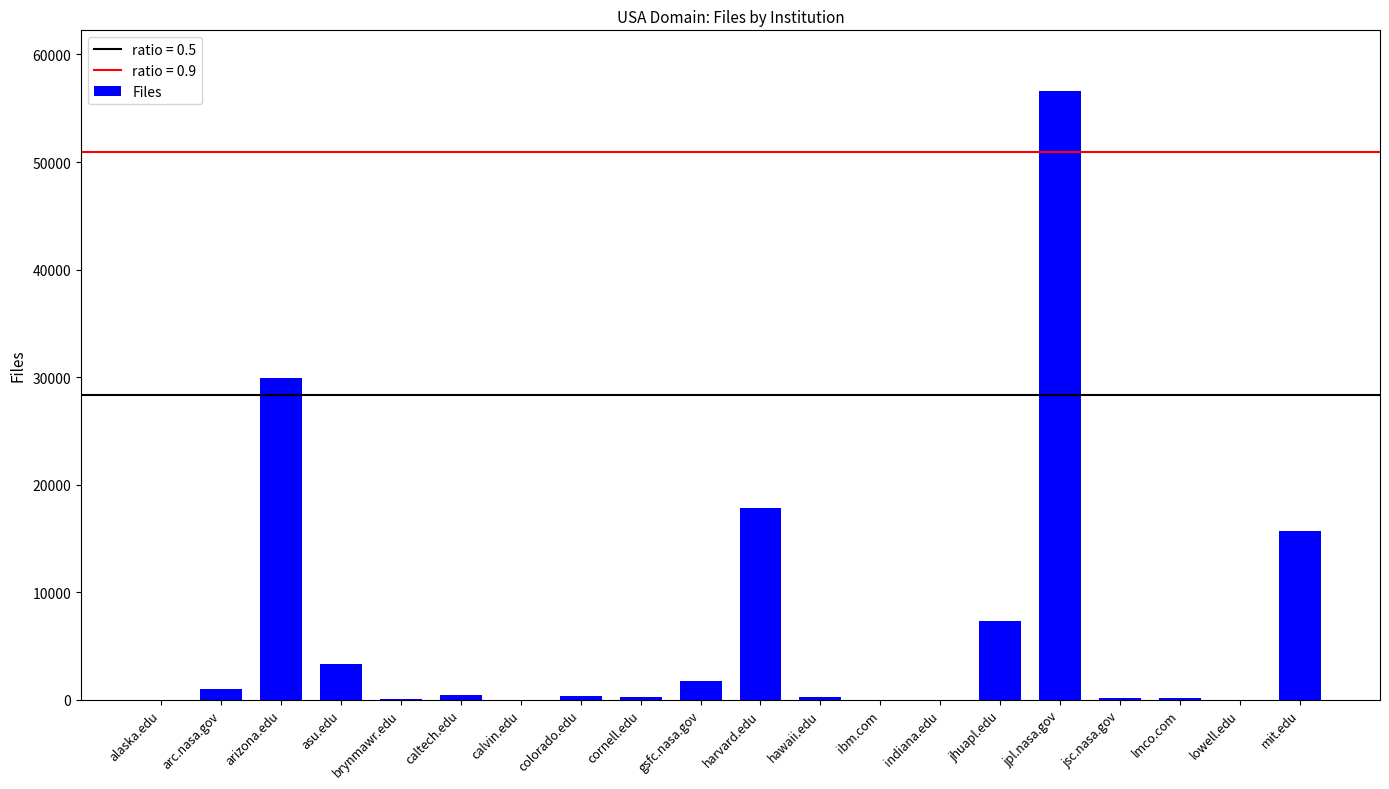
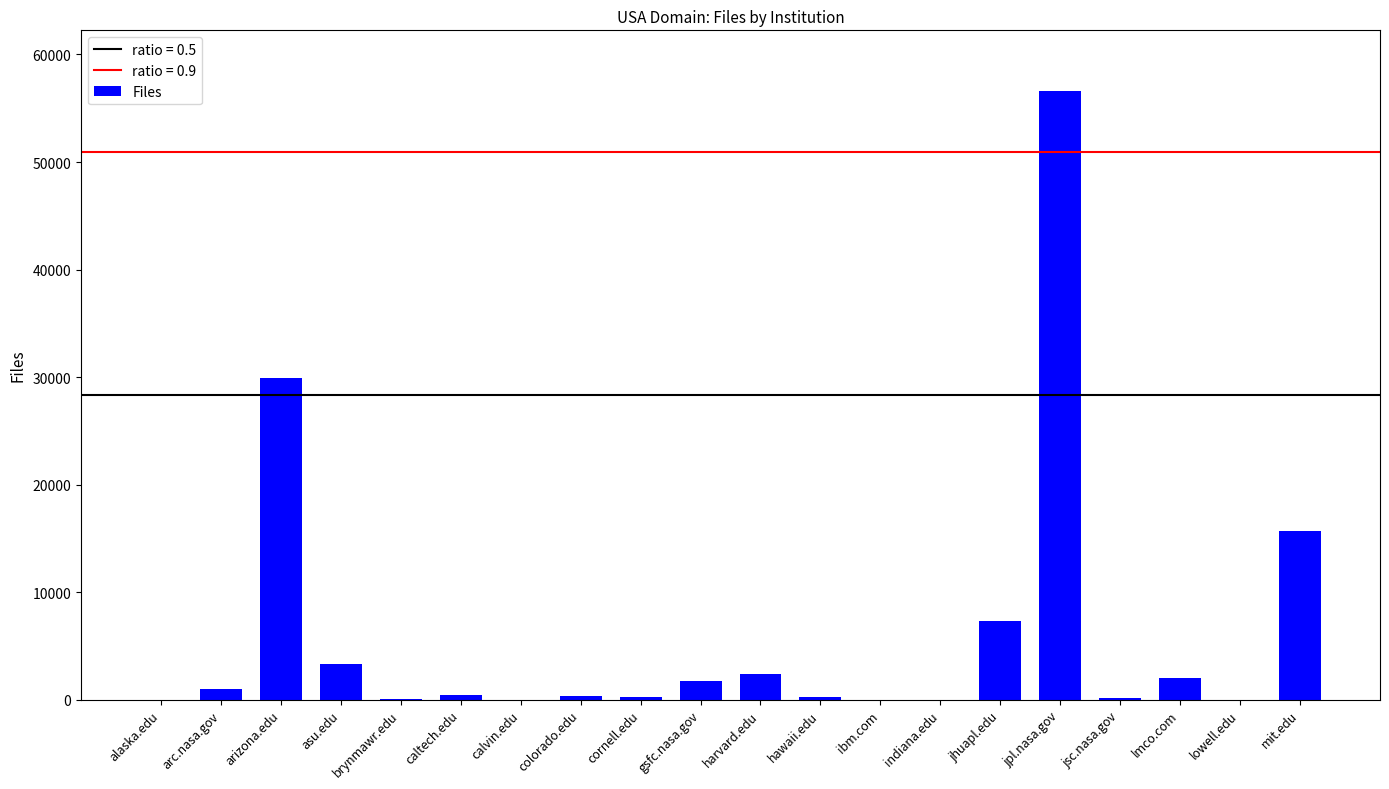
  {
    "arc.nasa.gov": 1000,
    "arizona.edu": 29900,
    "asu.edu": 3300,
    "caltech.edu": 400,
    "colorado.edu": 300,
    "cornell.edu": 300,
    "gsfc.nasa.gov": 1700,
-   "harvard.edu": 17900,
+   "harvard.edu": 2400,
    "jhuapl.edu": 7300,
    "jpl.nasa.gov": 56600,
-   "lmco.com": 100,
+   "lmco.com": 2000,
    "mit.edu": 15700
  }
